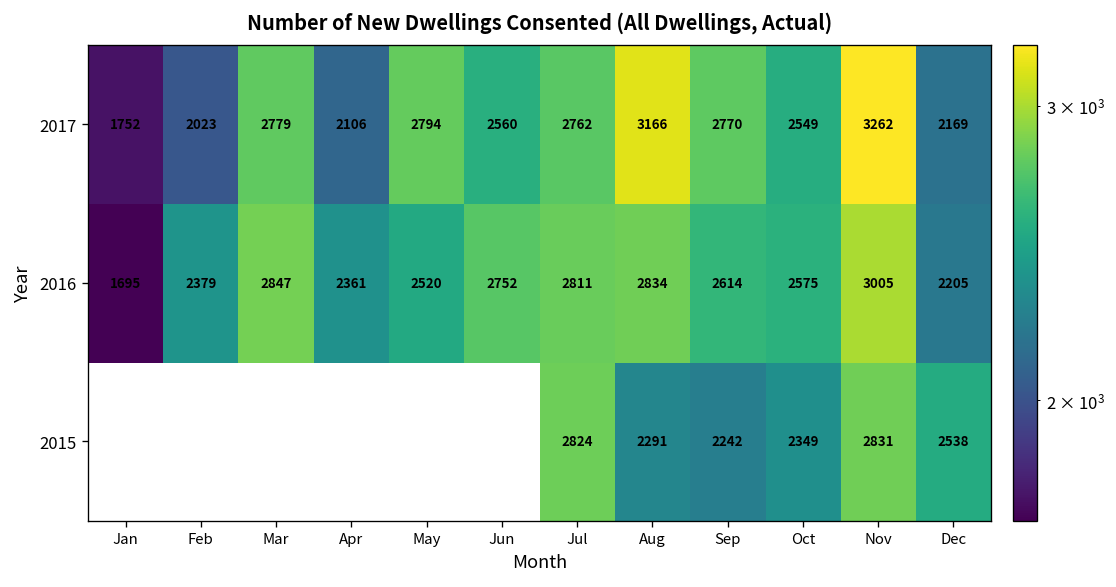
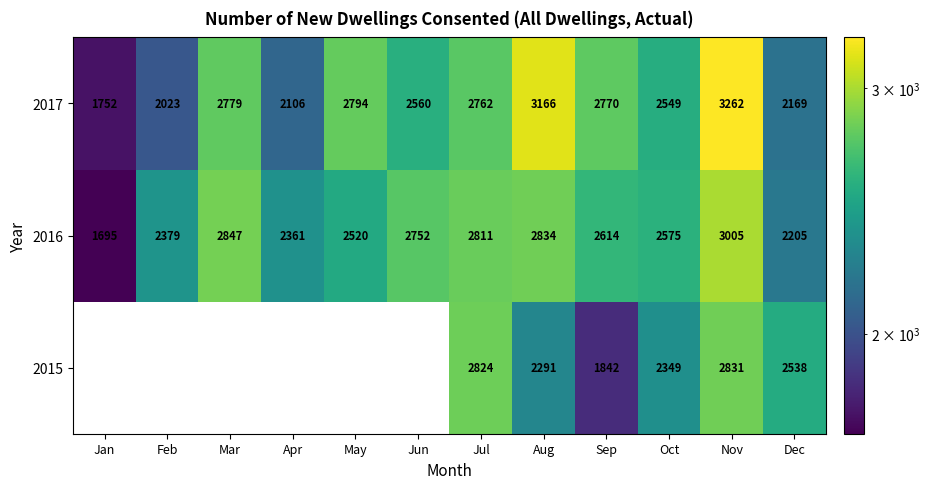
  {
    "2017": {
      "Jan": 1752,
      "Feb": 2023,
      "Mar": 2779,
      "Apr": 2106,
      "May": 2794,
      "Jun": 2560,
      "Jul": 2762,
      "Aug": 3166,
      "Sep": 2770,
      "Oct": 2549,
      "Nov": 3262,
      "Dec": 2169
    },
    "2016": {
      "Jan": 1695,
      "Feb": 2379,
      "Mar": 2847,
      "Apr": 2361,
      "May": 2520,
      "Jun": 2752,
      "Jul": 2811,
      "Aug": 2834,
      "Sep": 2614,
      "Oct": 2575,
      "Nov": 3005,
      "Dec": 2205
    },
    "2015": {
      "Jul": 2824,
      "Aug": 2291,
-     "Sep": 2242,
+     "Sep": 1842,
      "Oct": 2349,
      "Nov": 2831,
      "Dec": 2538
    }
  }
